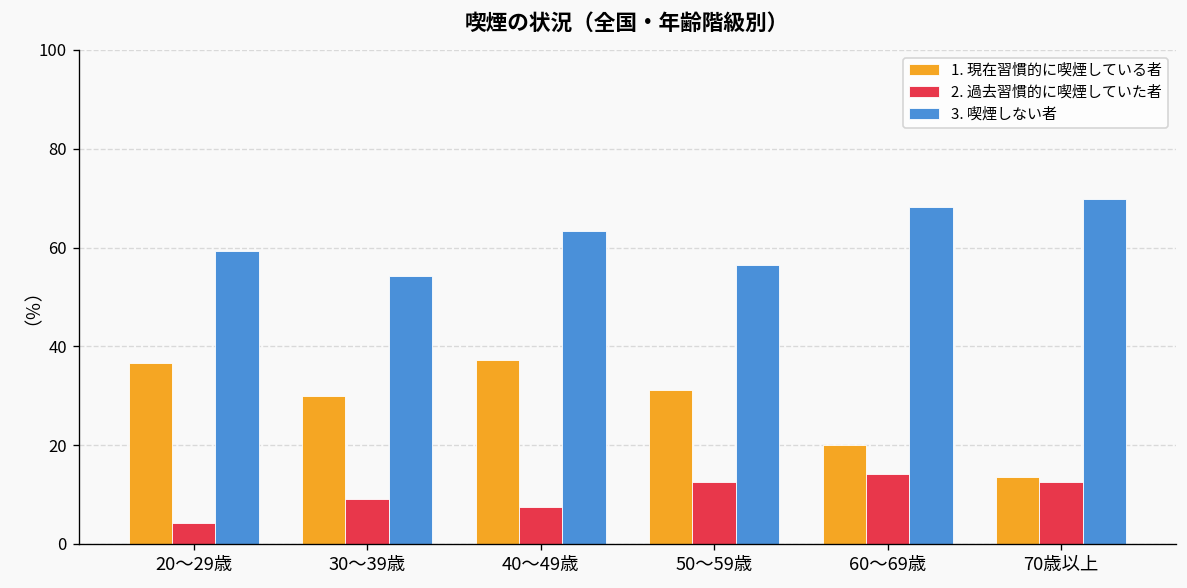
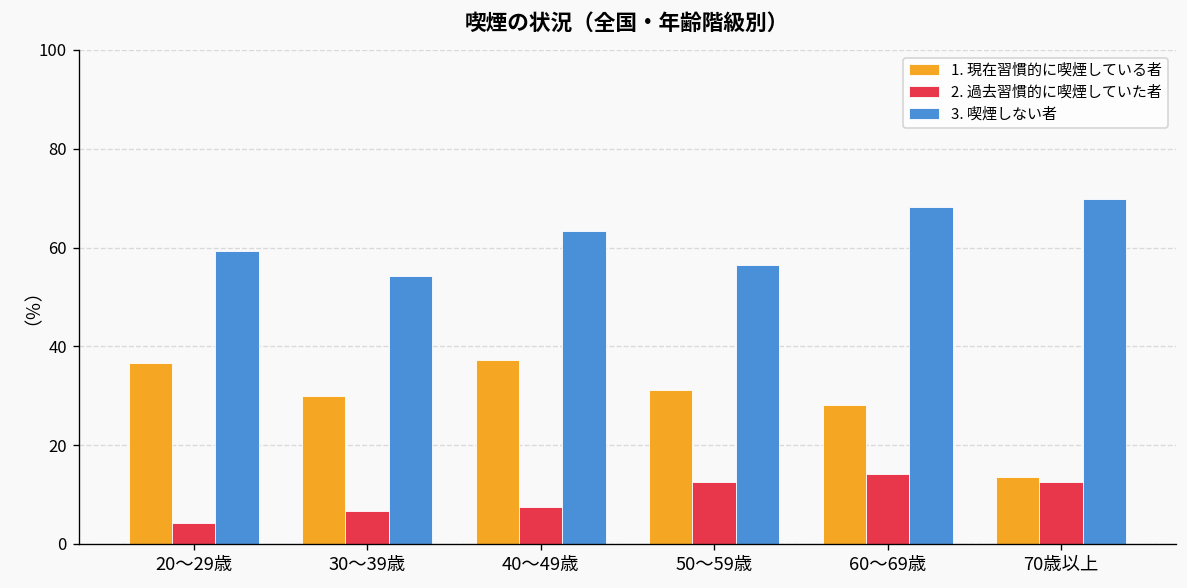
  {
    "1. 現在習慣的に喫煙している者": {
      "20～29歳": 37,
      "30～39歳": 30,
      "40～49歳": 37,
      "50～59歳": 31,
-     "60～69歳": 20,
+     "60～69歳": 28,
      "70歳以上": 14
    },
    "2. 過去習慣的に喫煙していた者": {
      "20～29歳": 4,
-     "30～39歳": 9,
+     "30～39歳": 7,
      "40～49歳": 8,
      "50～59歳": 13,
      "60～69歳": 14,
      "70歳以上": 13
    },
    "3. 喫煙しない者": {
      "20～29歳": 59,
      "30～39歳": 54,
      "40～49歳": 63,
      "50～59歳": 56,
      "60～69歳": 68,
      "70歳以上": 70
    }
  }
